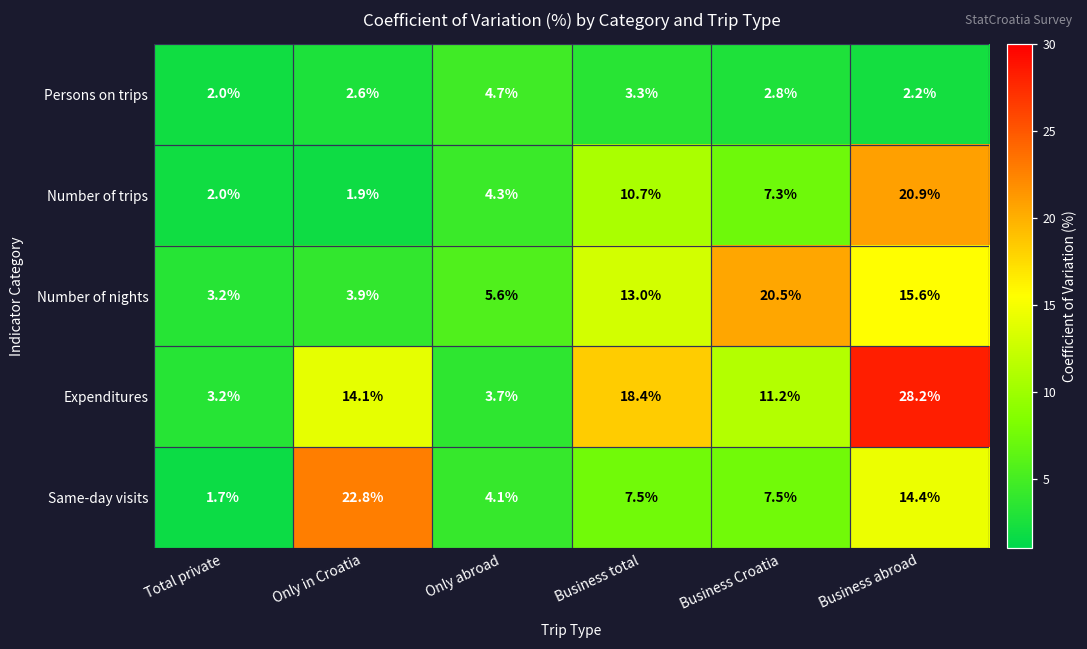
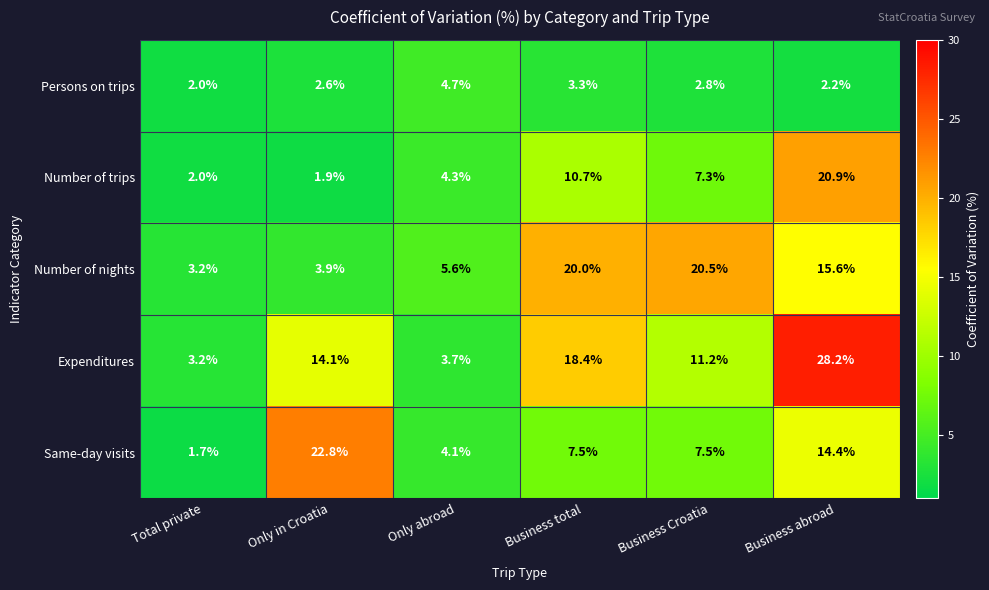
  {
    "Persons on trips": {
      "Total private": "2.0%",
      "Only in Croatia": "2.6%",
      "Only abroad": "4.7%",
      "Business total": "3.3%",
      "Business Croatia": "2.8%",
      "Business abroad": "2.2%"
    },
    "Number of trips": {
      "Total private": "2.0%",
      "Only in Croatia": "1.9%",
      "Only abroad": "4.3%",
      "Business total": "10.7%",
      "Business Croatia": "7.3%",
      "Business abroad": "20.9%"
    },
    "Number of nights": {
      "Total private": "3.2%",
      "Only in Croatia": "3.9%",
      "Only abroad": "5.6%",
-     "Business total": "13.0%",
+     "Business total": "20.0%",
      "Business Croatia": "20.5%",
      "Business abroad": "15.6%"
    },
    "Expenditures": {
      "Total private": "3.2%",
      "Only in Croatia": "14.1%",
      "Only abroad": "3.7%",
      "Business total": "18.4%",
      "Business Croatia": "11.2%",
      "Business abroad": "28.2%"
    },
    "Same-day visits": {
      "Total private": "1.7%",
      "Only in Croatia": "22.8%",
      "Only abroad": "4.1%",
      "Business total": "7.5%",
      "Business Croatia": "7.5%",
      "Business abroad": "14.4%"
    }
  }
